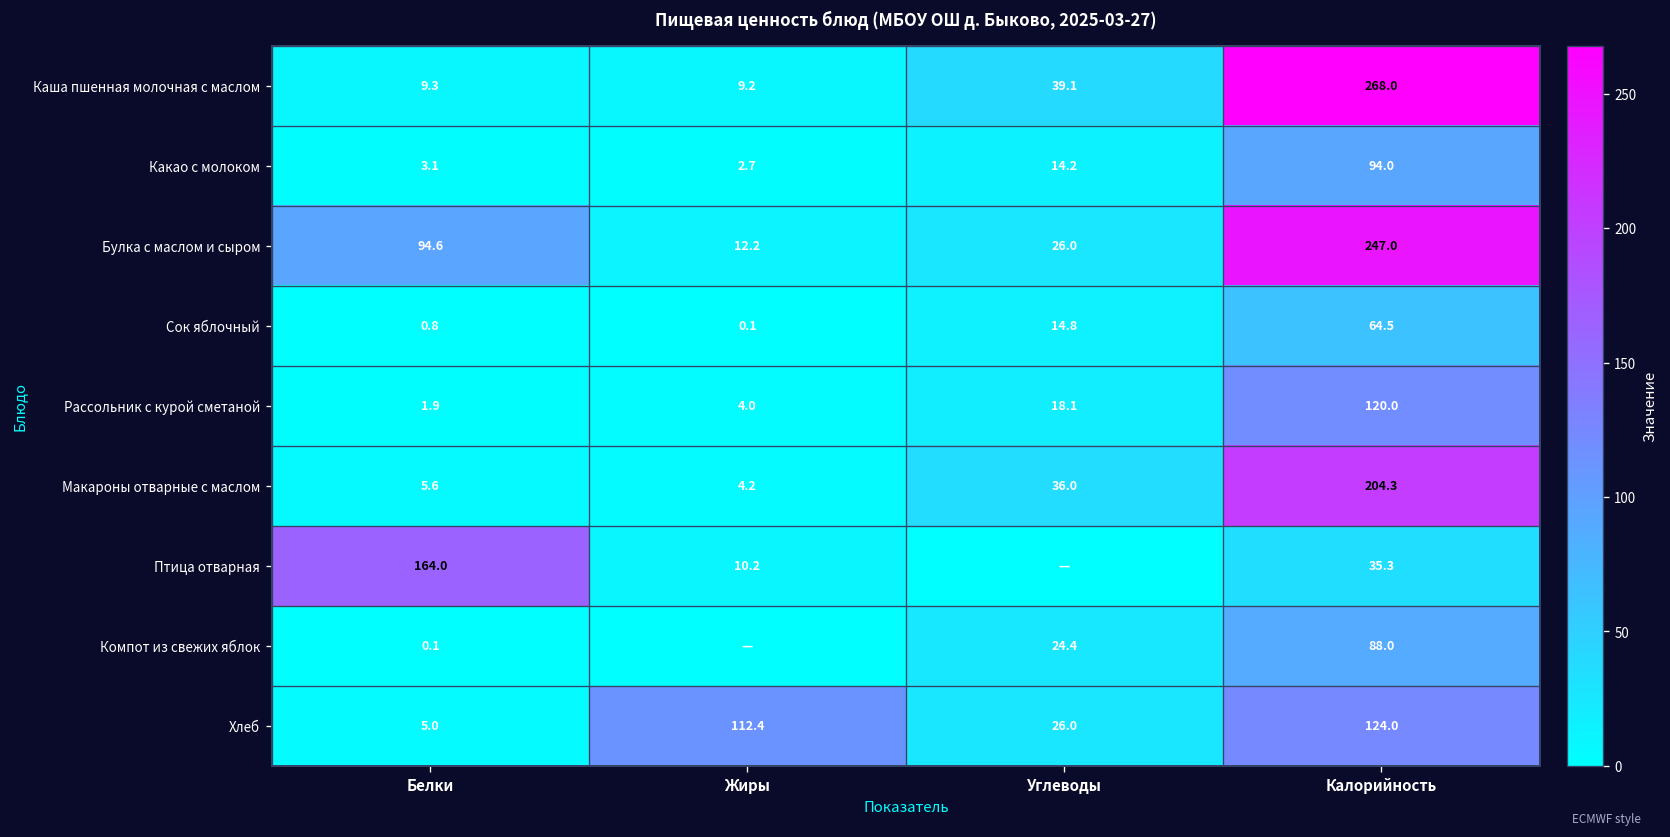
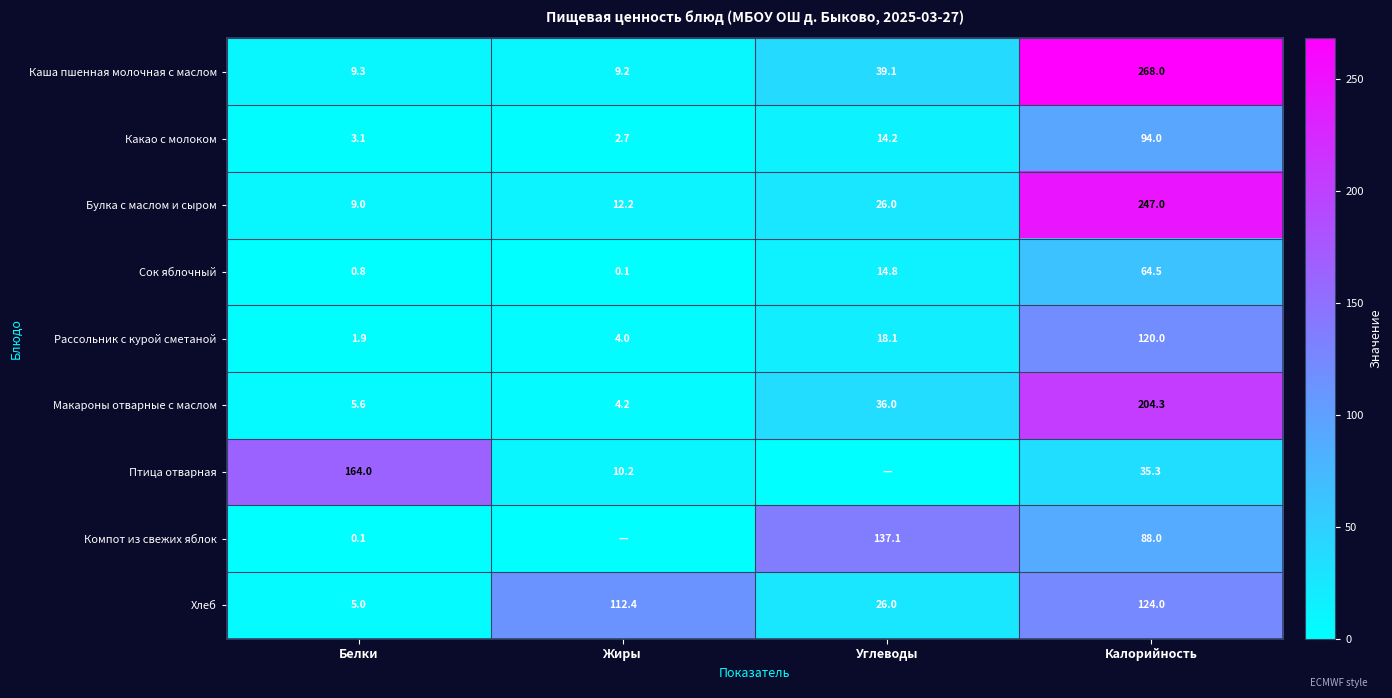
  {
    "Каша пшенная молочная с маслом": {
      "Белки": 9.3,
      "Жиры": 9.2,
      "Углеводы": 39.1,
      "Калорийность": 268.0
    },
    "Какао с молоком": {
      "Белки": 3.1,
      "Жиры": 2.7,
      "Углеводы": 14.2,
      "Калорийность": 94.0
    },
    "Булка с маслом и сыром": {
-     "Белки": 94.6,
+     "Белки": 9.0,
      "Жиры": 12.2,
      "Углеводы": 26.0,
      "Калорийность": 247.0
    },
    "Сок яблочный": {
      "Белки": 0.8,
      "Жиры": 0.1,
      "Углеводы": 14.8,
      "Калорийность": 64.5
    },
    "Рассольник с курой сметаной": {
      "Белки": 1.9,
      "Жиры": 4.0,
      "Углеводы": 18.1,
      "Калорийность": 120.0
    },
    "Макароны отварные с маслом": {
      "Белки": 5.6,
      "Жиры": 4.2,
      "Углеводы": 36.0,
      "Калорийность": 204.3
    },
    "Птица отварная": {
      "Белки": 164.0,
      "Жиры": 10.2,
      "Калорийность": 35.3
    },
    "Компот из свежих яблок": {
      "Белки": 0.1,
-     "Углеводы": 24.4,
+     "Углеводы": 137.1,
      "Калорийность": 88.0
    },
    "Хлеб": {
      "Белки": 5.0,
      "Жиры": 112.4,
      "Углеводы": 26.0,
      "Калорийность": 124.0
    }
  }
